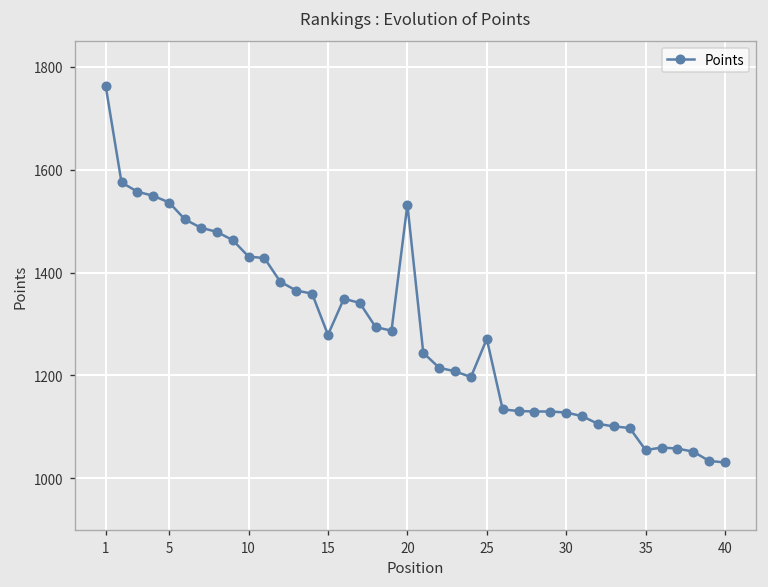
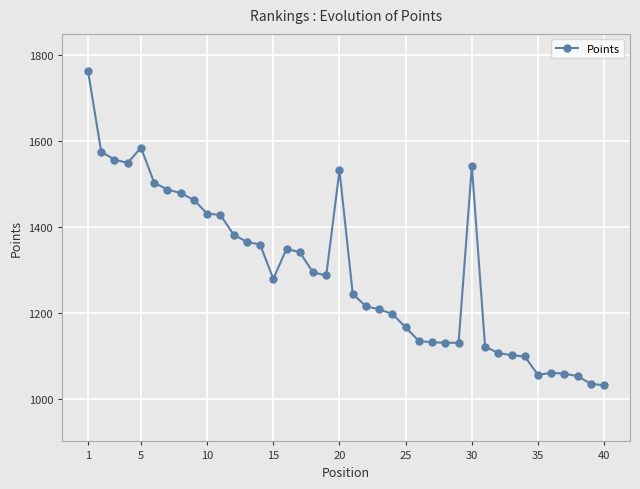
  {
    "1": 1760,
-   "5": 1540,
+   "5": 1590,
    "10": 1430,
    "15": 1280,
    "20": 1530,
-   "25": 1270,
-   "30": 1130,
+   "25": 1170,
+   "30": 1540,
    "35": 1060,
    "40": 1030
  }
